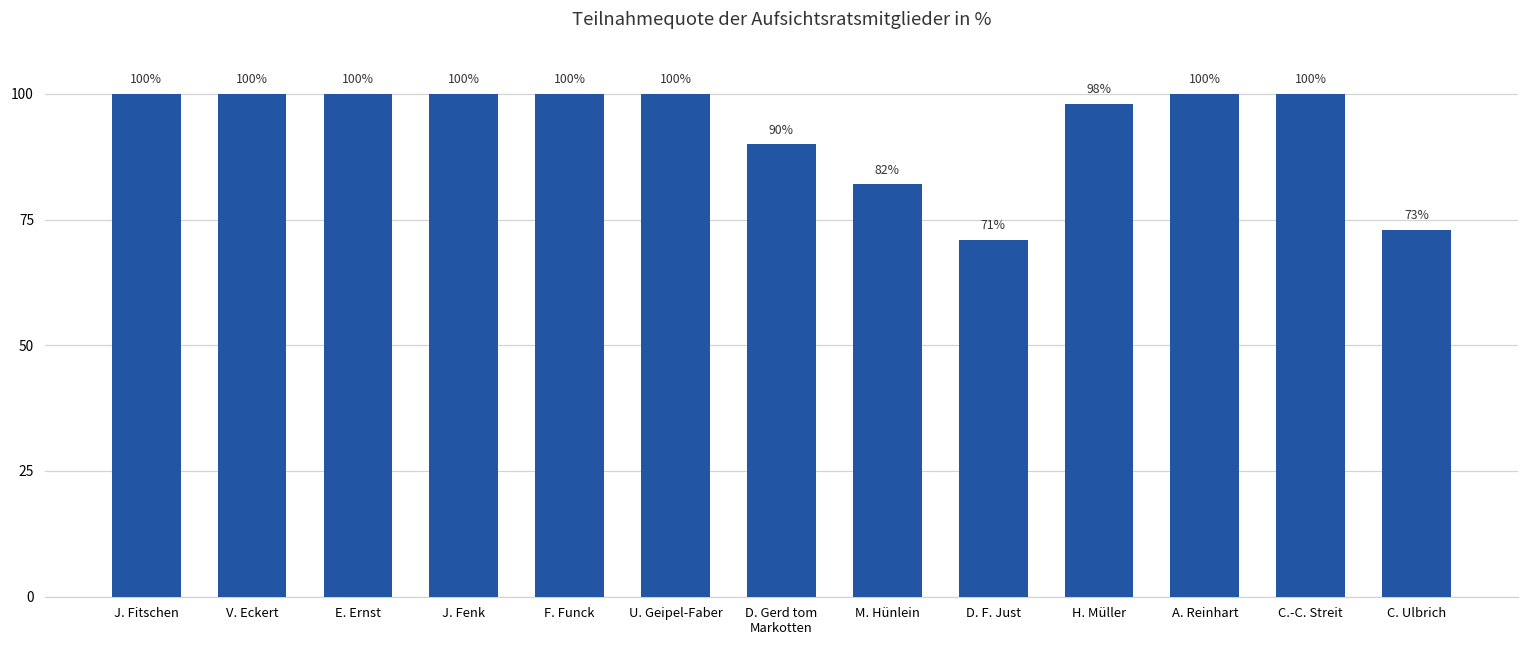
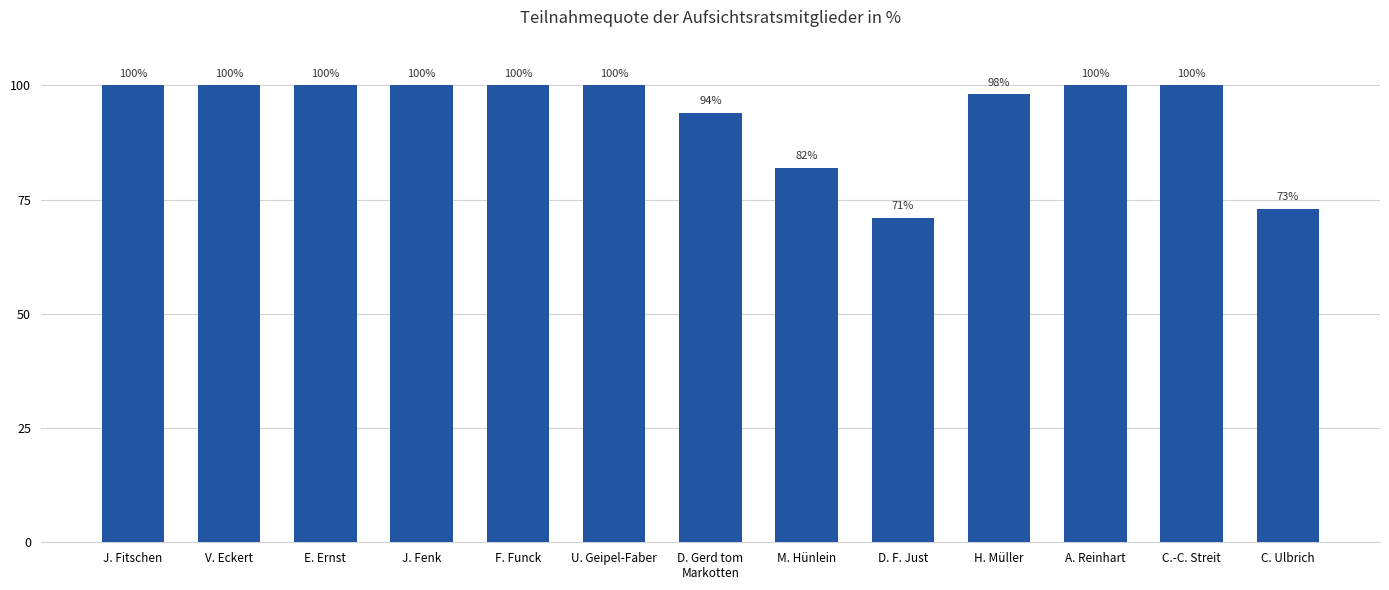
  {
    "J. Fitschen": "100%",
    "V. Eckert": "100%",
    "E. Ernst": "100%",
    "J. Fenk": "100%",
    "F. Funck": "100%",
    "U. Geipel-Faber": "100%",
-   "D. Gerd tom Markotten": "90%",
+   "D. Gerd tom Markotten": "94%",
    "M. Hünlein": "82%",
    "D. F. Just": "71%",
    "H. Müller": "98%",
    "A. Reinhart": "100%",
    "C.-C. Streit": "100%",
    "C. Ulbrich": "73%"
  }
